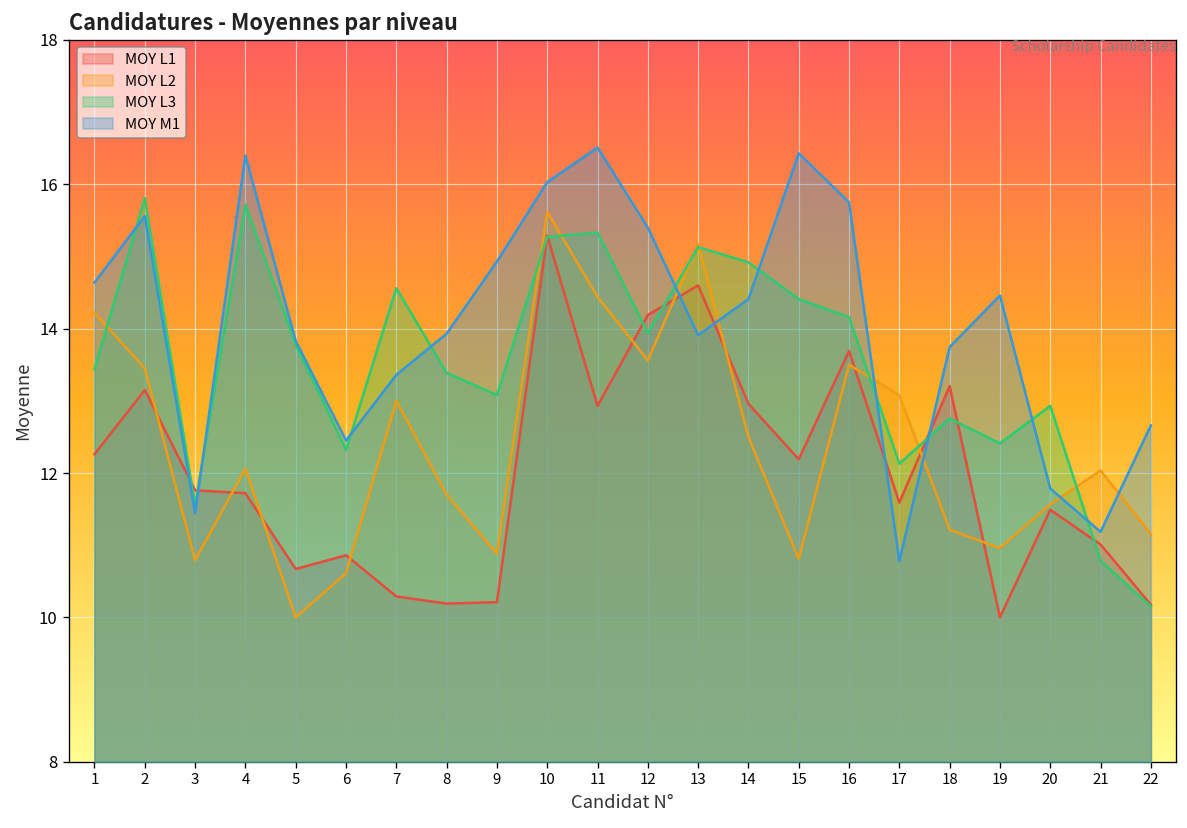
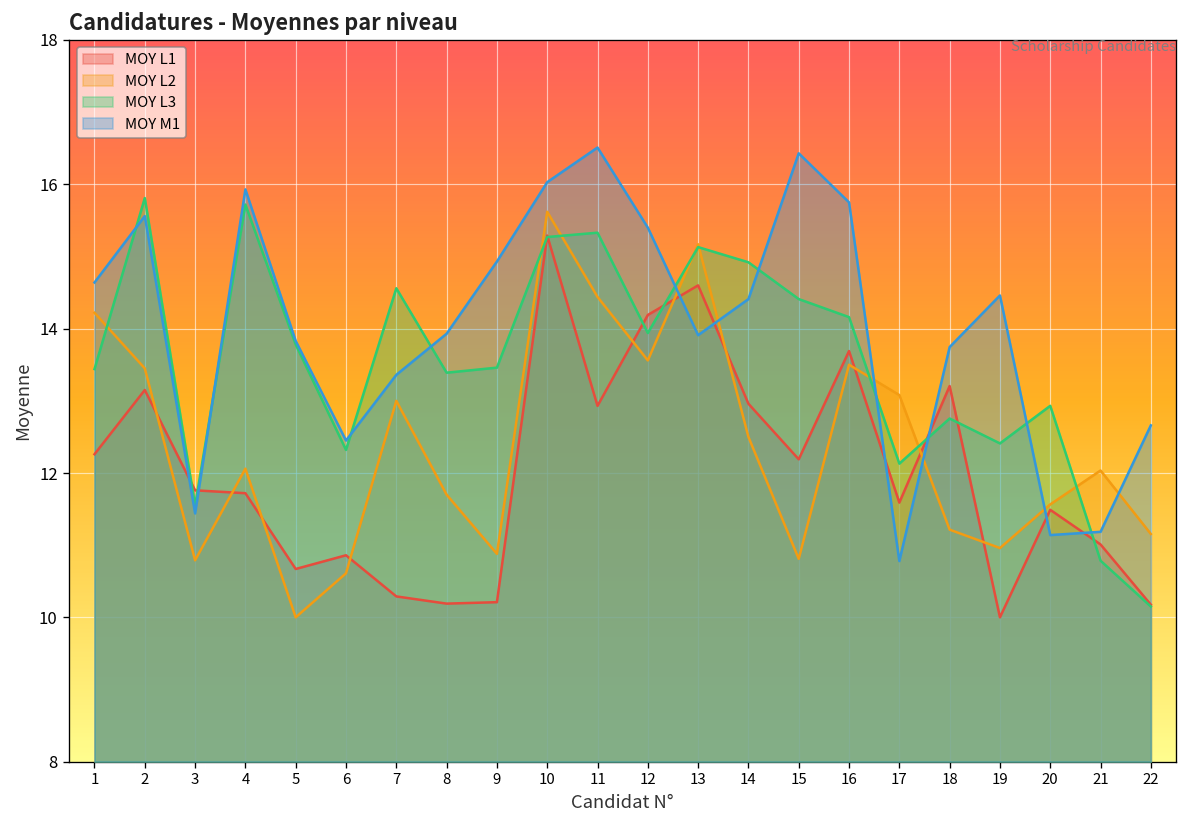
  {
    "MOY L3": {
      "1": 13.4,
      "2": 15.8,
      "3": 11.6,
      "4": 15.7,
      "5": 13.8,
      "6": 12.3,
      "7": 14.6,
      "8": 13.4,
-     "9": 13.1,
+     "9": 13.5,
      "11": 15.3,
      "12": 13.9,
      "14": 14.9,
      "15": 14.4,
      "16": 14.2,
      "17": 12.1,
      "18": 12.8,
      "19": 12.4,
      "20": 12.9,
      "21": 10.8
    },
    "MOY M1": {
      "1": 14.6,
      "2": 15.6,
      "3": 11.4,
-     "4": 16.4,
+     "4": 15.9,
      "5": 13.8,
      "6": 12.5,
      "7": 13.4,
      "8": 13.9,
      "9": 14.9,
      "10": 16.0,
      "11": 16.5,
      "12": 15.4,
      "13": 13.9,
      "14": 14.4,
      "15": 16.4,
      "16": 15.8,
      "17": 10.8,
      "18": 13.7,
      "19": 14.5,
-     "20": 11.8,
+     "20": 11.1,
      "21": 11.2,
      "22": 12.7
    }
  }
